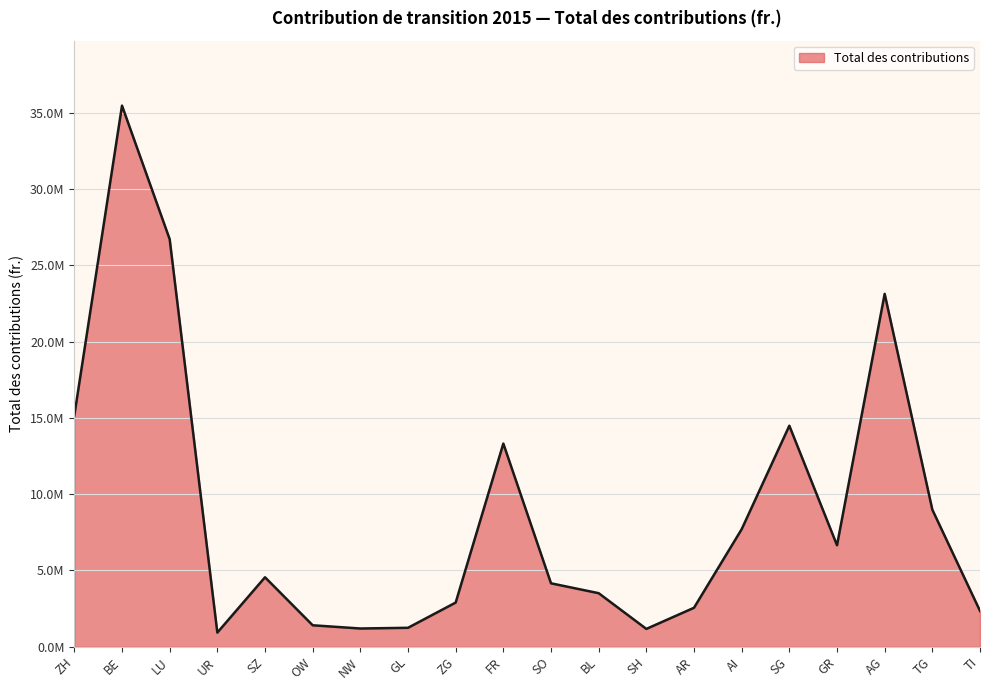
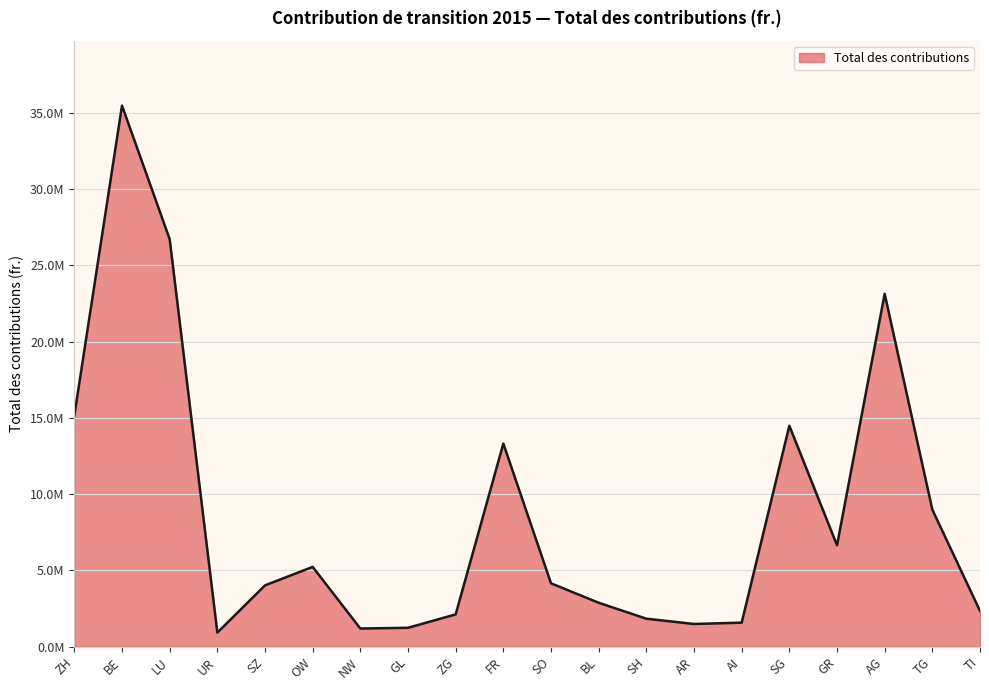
  {
    "ZH": 15200000,
    "BE": 35500000,
    "LU": 26700000,
    "UR": 900000,
-   "SZ": 4600000,
-   "OW": 1400000,
+   "SZ": 4000000,
+   "OW": 5200000,
    "NW": 1200000,
    "GL": 1200000,
-   "ZG": 2900000,
+   "ZG": 2100000,
    "FR": 13300000,
    "SO": 4200000,
-   "BL": 3500000,
-   "SH": 1200000,
-   "AR": 2600000,
-   "AI": 7700000,
+   "BL": 2900000,
+   "SH": 1800000,
+   "AR": 1500000,
+   "AI": 1600000,
    "SG": 14500000,
    "GR": 6700000,
    "AG": 23100000,
    "TG": 9000000,
    "TI": 2300000
  }
